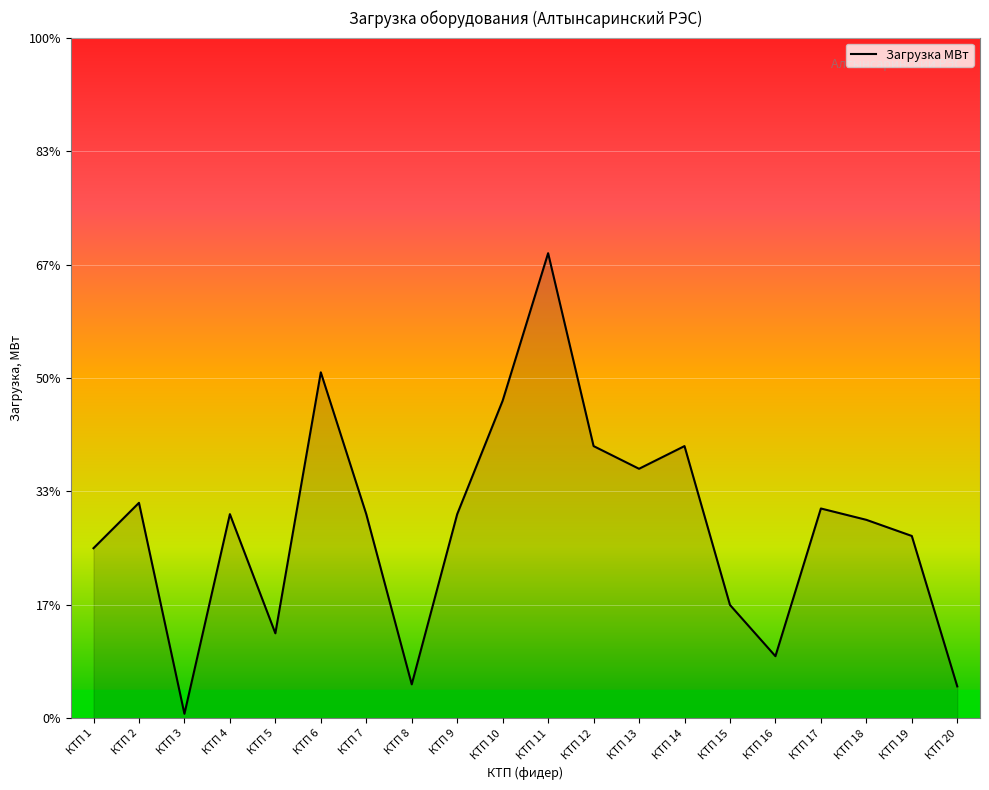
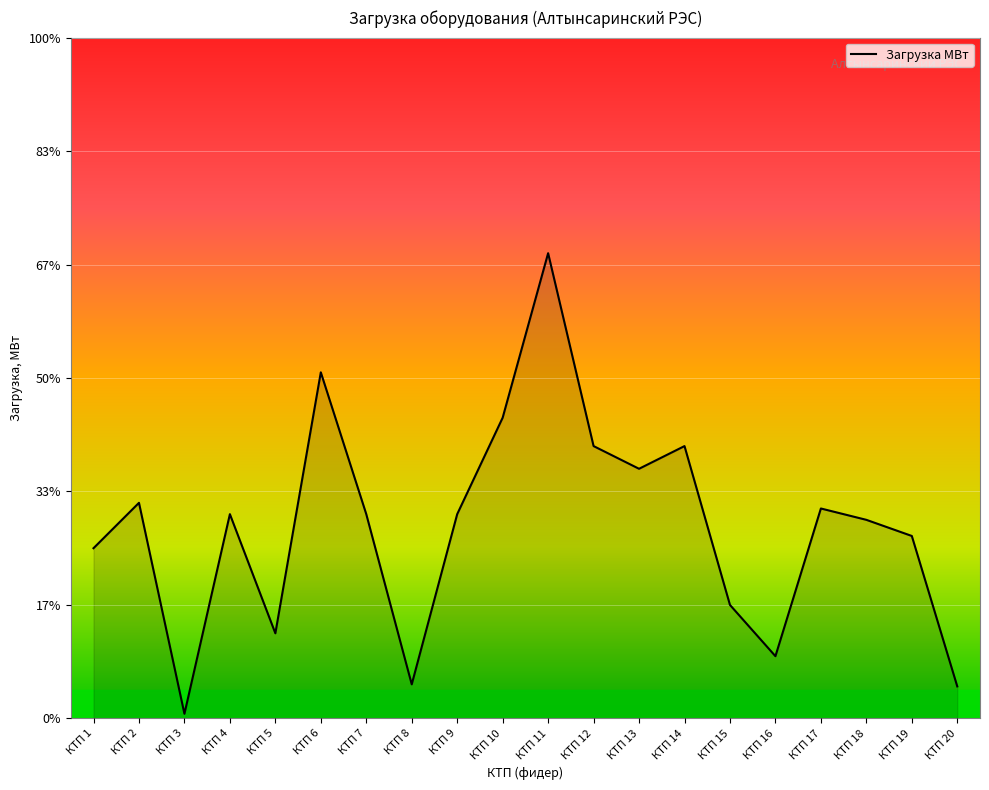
  {
    "КТП 1": "25%",
    "КТП 2": "32%",
    "КТП 4": "30%",
    "КТП 5": "13%",
    "КТП 6": "51%",
    "КТП 7": "30%",
    "КТП 8": "5%",
    "КТП 9": "30%",
-   "КТП 10": "47%",
+   "КТП 10": "44%",
    "КТП 11": "68%",
    "КТП 12": "40%",
    "КТП 13": "37%",
    "КТП 14": "40%",
    "КТП 15": "17%",
    "КТП 16": "9%",
    "КТП 17": "31%",
    "КТП 18": "29%",
    "КТП 19": "27%",
    "КТП 20": "5%"
  }
